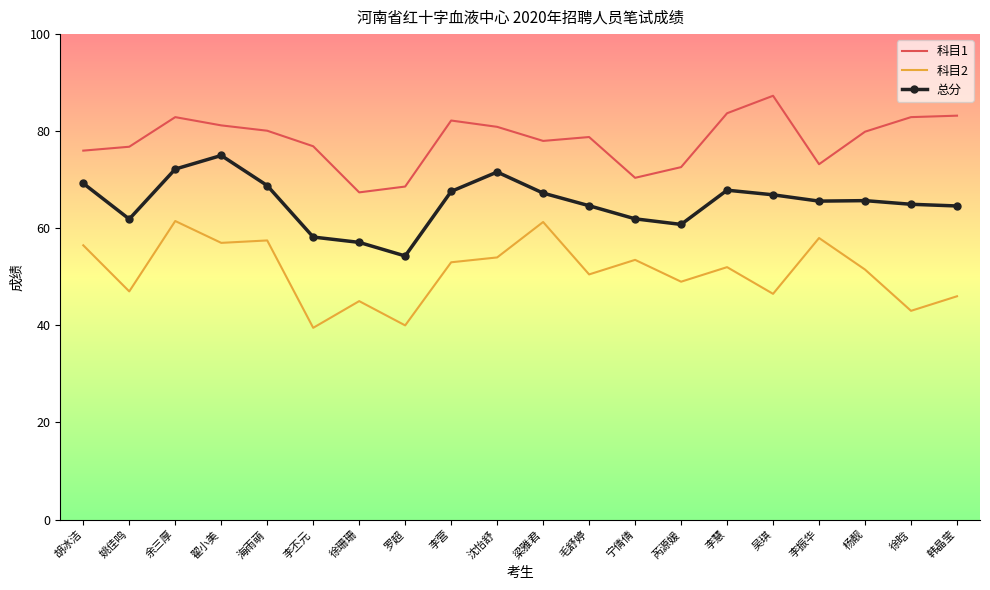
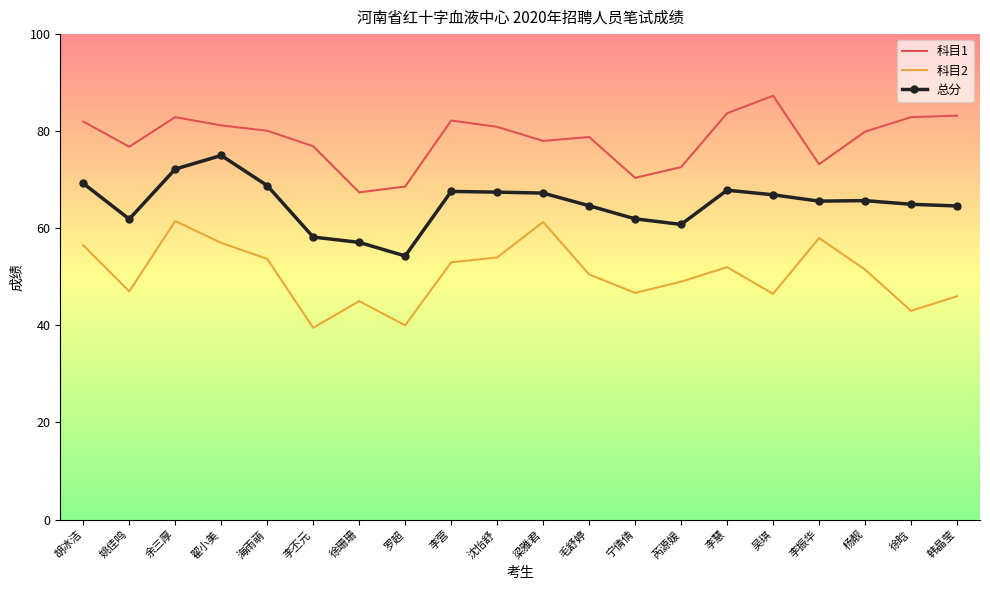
  {
    "科目1": {
-     "胡冰洁": 76,
+     "胡冰洁": 82,
      "姚佳鸣": 77,
      "余三厚": 83,
      "翟小美": 81,
      "海雨萌": 80,
      "李丕元": 77,
      "徐珊珊": 67,
      "罗超": 69,
      "李营": 82,
      "沈怡舒": 81,
      "梁雅君": 78,
      "毛舒婷": 79,
      "宁倩倩": 70,
      "芮源媛": 73,
      "李慧": 84,
      "吴琪": 87,
      "李振华": 73,
      "杨靓": 80,
      "徐晗": 83,
      "韩晶莹": 83
    },
    "科目2": {
      "胡冰洁": 57,
      "姚佳鸣": 47,
      "余三厚": 62,
      "翟小美": 57,
-     "海雨萌": 58,
+     "海雨萌": 54,
      "李丕元": 40,
      "徐珊珊": 45,
      "罗超": 40,
      "李营": 53,
      "沈怡舒": 54,
      "梁雅君": 61,
      "毛舒婷": 51,
-     "宁倩倩": 54,
+     "宁倩倩": 47,
      "芮源媛": 49,
      "李慧": 52,
      "吴琪": 47,
      "李振华": 58,
      "杨靓": 52,
      "徐晗": 43,
      "韩晶莹": 46
    },
    "总分": {
      "胡冰洁": 69,
      "姚佳鸣": 62,
      "余三厚": 72,
      "翟小美": 75,
      "海雨萌": 69,
      "李丕元": 58,
      "徐珊珊": 57,
      "罗超": 54,
      "李营": 68,
-     "沈怡舒": 72,
+     "沈怡舒": 67,
      "梁雅君": 67,
      "毛舒婷": 65,
      "宁倩倩": 62,
      "芮源媛": 61,
      "李慧": 68,
      "吴琪": 67,
      "李振华": 66,
      "杨靓": 66,
      "徐晗": 65,
      "韩晶莹": 65
    }
  }
